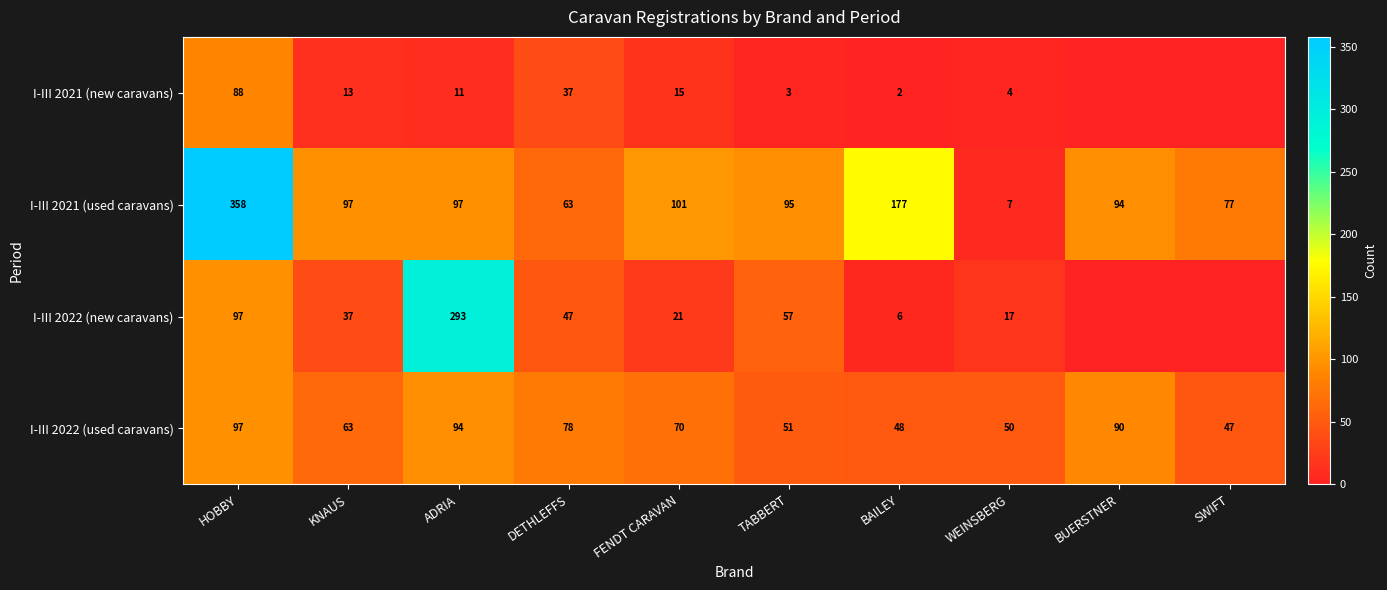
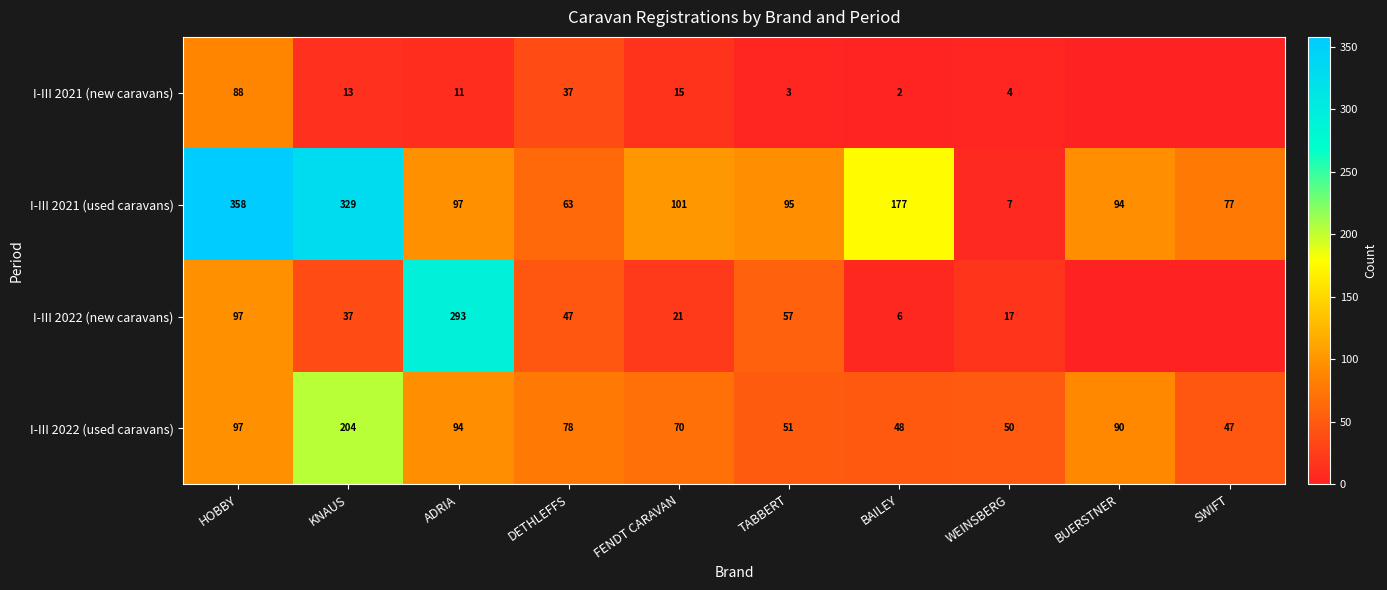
  {
    "I-III 2021 (new caravans)": {
      "HOBBY": 88,
      "KNAUS": 13,
      "ADRIA": 11,
      "DETHLEFFS": 37,
      "FENDT CARAVAN": 15,
      "TABBERT": 3,
      "BAILEY": 2,
      "WEINSBERG": 4
    },
    "I-III 2021 (used caravans)": {
      "HOBBY": 358,
-     "KNAUS": 97,
+     "KNAUS": 329,
      "ADRIA": 97,
      "DETHLEFFS": 63,
      "FENDT CARAVAN": 101,
      "TABBERT": 95,
      "BAILEY": 177,
      "WEINSBERG": 7,
      "BUERSTNER": 94,
      "SWIFT": 77
    },
    "I-III 2022 (new caravans)": {
      "HOBBY": 97,
      "KNAUS": 37,
      "ADRIA": 293,
      "DETHLEFFS": 47,
      "FENDT CARAVAN": 21,
      "TABBERT": 57,
      "BAILEY": 6,
      "WEINSBERG": 17
    },
    "I-III 2022 (used caravans)": {
      "HOBBY": 97,
-     "KNAUS": 63,
+     "KNAUS": 204,
      "ADRIA": 94,
      "DETHLEFFS": 78,
      "FENDT CARAVAN": 70,
      "TABBERT": 51,
      "BAILEY": 48,
      "WEINSBERG": 50,
      "BUERSTNER": 90,
      "SWIFT": 47
    }
  }
